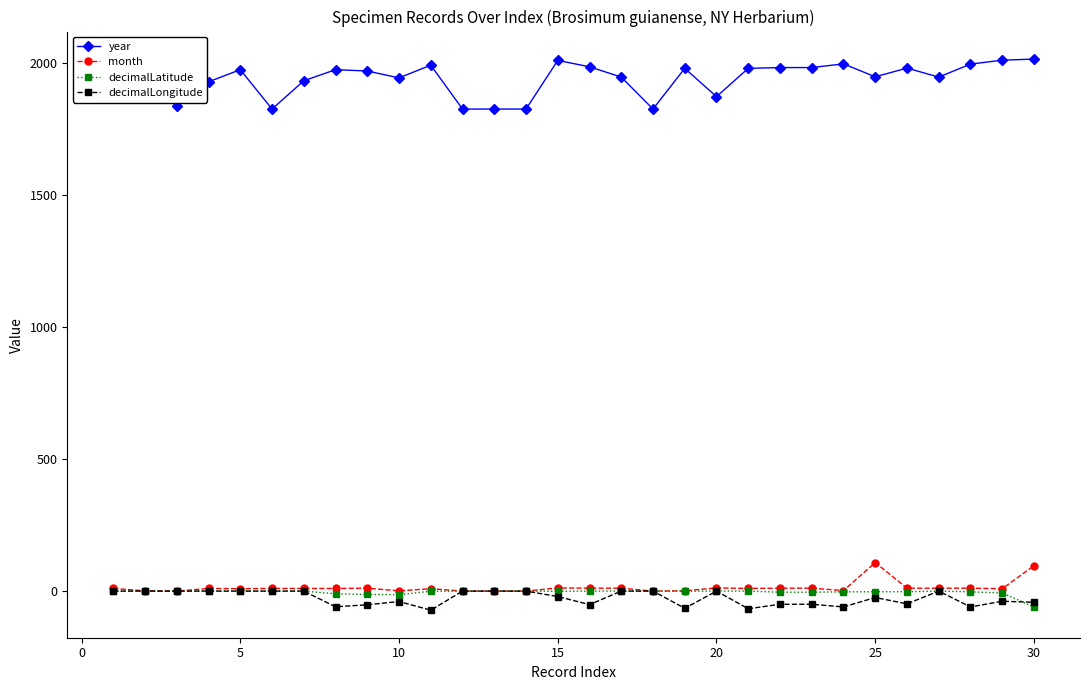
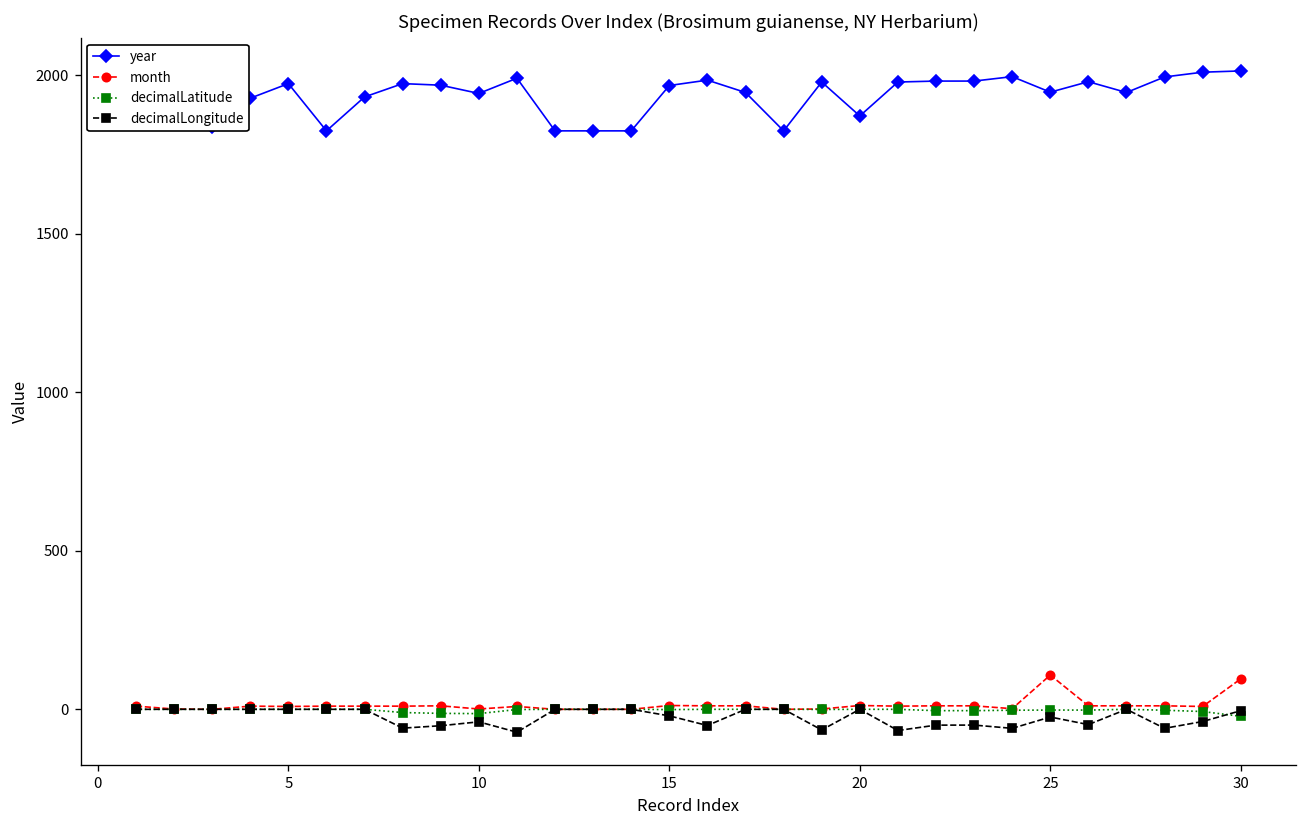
  {
    "year": {
      "5": 1970,
      "10": 1940,
-     "15": 2010,
+     "15": 1970,
      "20": 1870,
      "25": 1950,
      "30": 2010
    },
    "month": {
      "10": 0,
      "15": 10,
      "20": 10,
      "25": 110,
      "30": 100
    },
    "decimalLatitude": {
      "10": -10,
      "15": 0,
      "25": 0,
-     "30": -60
+     "30": -20
    },
    "decimalLongitude": {
      "10": -40,
      "15": -20,
      "25": -20,
-     "30": -40
+     "30": 0
    }
  }
